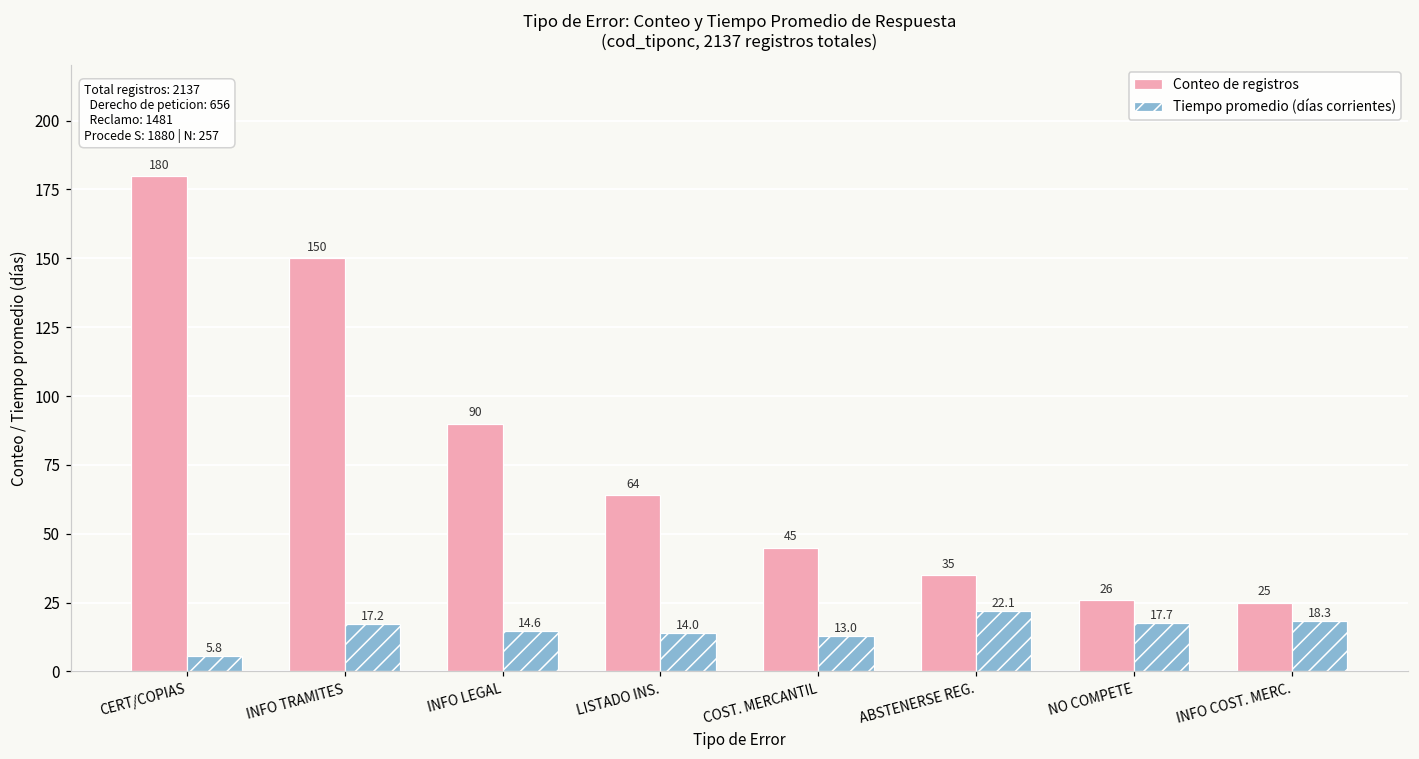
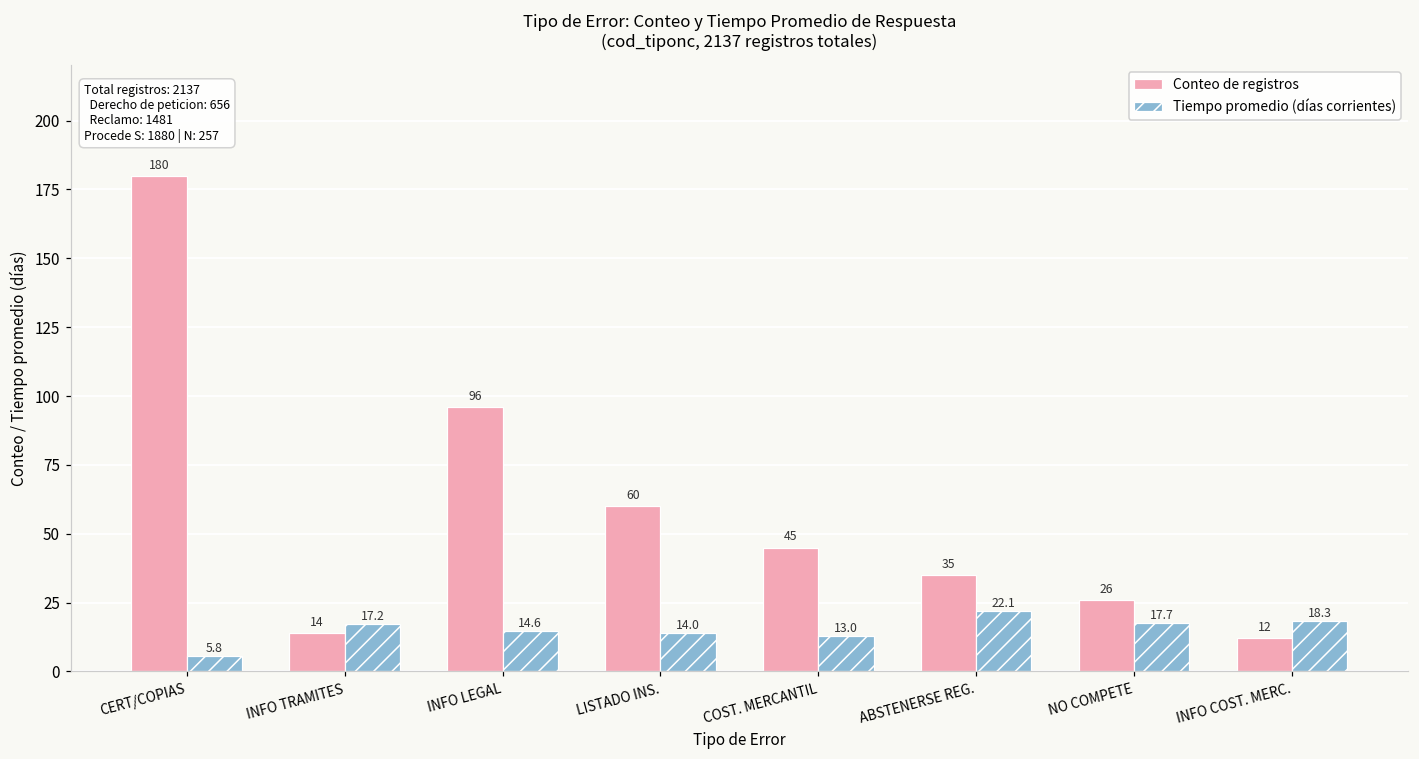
  {
    "Conteo de registros": {
      "CERT/COPIAS": 180,
-     "INFO TRAMITES": 150,
-     "INFO LEGAL": 90,
-     "LISTADO INS.": 64,
+     "INFO TRAMITES": 14,
+     "INFO LEGAL": 96,
+     "LISTADO INS.": 60,
      "COST. MERCANTIL": 45,
      "ABSTENERSE REG.": 35,
      "NO COMPETE": 26,
-     "INFO COST. MERC.": 25
+     "INFO COST. MERC.": 12
    },
    "Tiempo promedio (días corrientes)": {
      "CERT/COPIAS": 5.8,
      "INFO TRAMITES": 17.2,
      "INFO LEGAL": 14.6,
      "LISTADO INS.": 14.0,
      "COST. MERCANTIL": 13.0,
      "ABSTENERSE REG.": 22.1,
      "NO COMPETE": 17.7,
      "INFO COST. MERC.": 18.3
    }
  }
